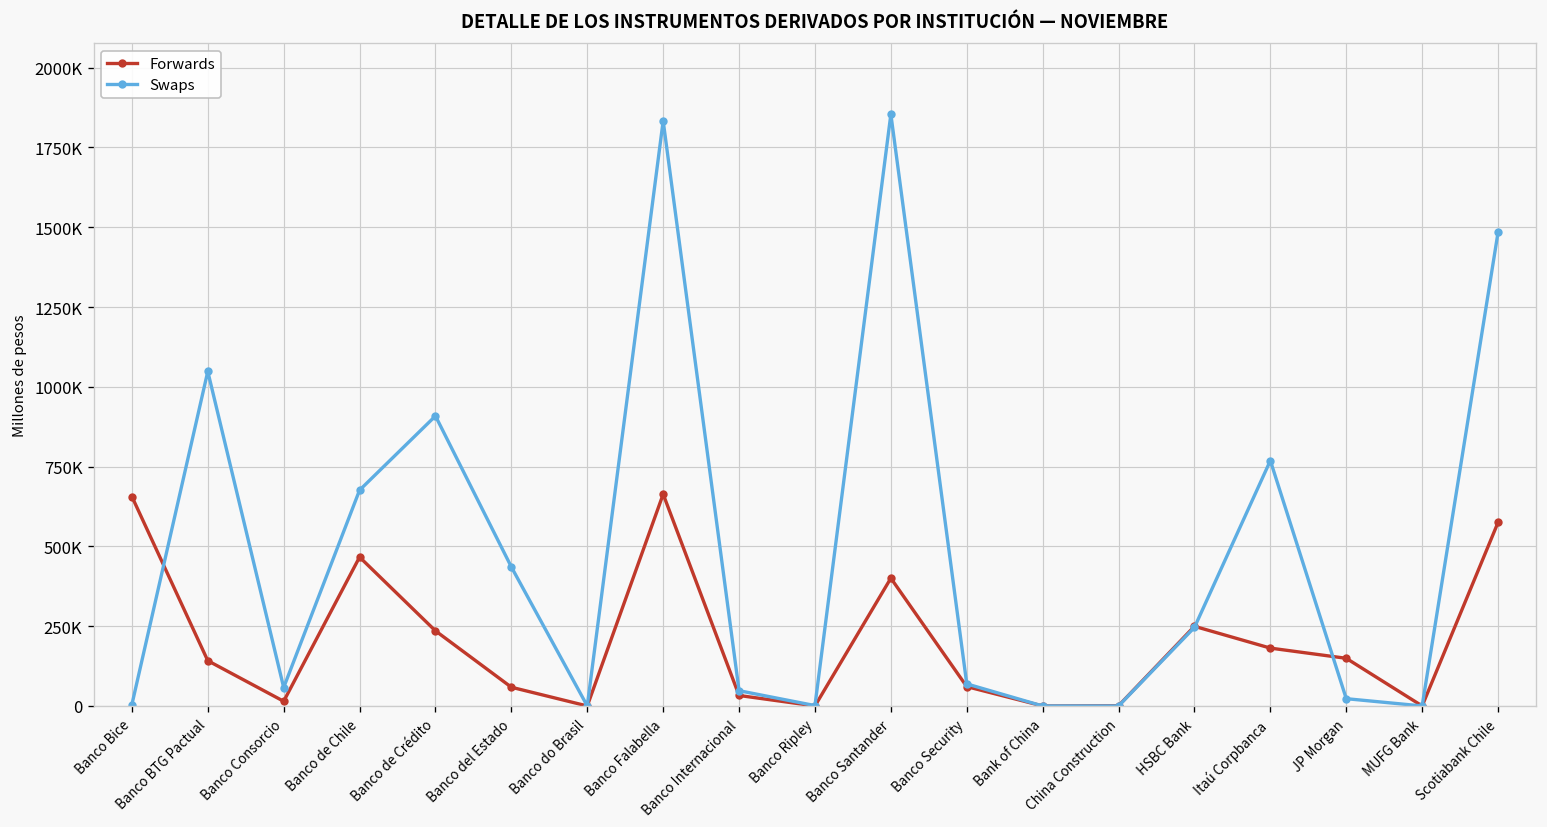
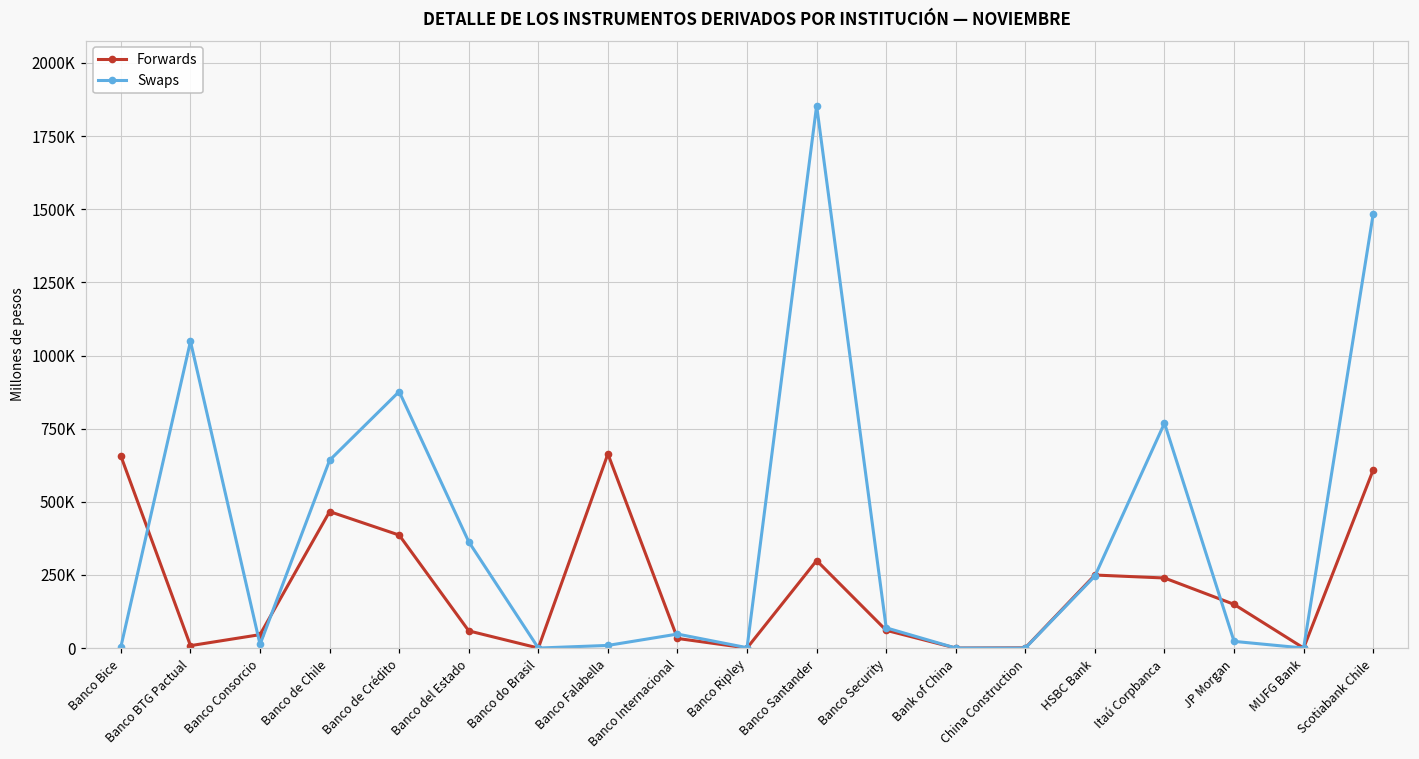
  {
    "Forwards": {
      "Banco Bice": 660000,
-     "Banco BTG Pactual": 140000,
-     "Banco Consorcio": 10000,
+     "Banco BTG Pactual": 10000,
+     "Banco Consorcio": 50000,
      "Banco de Chile": 470000,
-     "Banco de Crédito": 240000,
+     "Banco de Crédito": 390000,
      "Banco del Estado": 60000,
      "Banco Falabella": 660000,
      "Banco Internacional": 30000,
-     "Banco Santander": 400000,
-     "Itaú Corpbanca": 180000,
+     "Banco Santander": 300000,
+     "Itaú Corpbanca": 240000,
      "JP Morgan": 150000,
-     "Scotiabank Chile": 580000
+     "Scotiabank Chile": 610000
    },
    "Swaps": {
      "Banco Bice": 0,
      "Banco BTG Pactual": 1050000,
-     "Banco Consorcio": 60000,
-     "Banco de Chile": 680000,
-     "Banco de Crédito": 910000,
-     "Banco del Estado": 440000,
-     "Banco Falabella": 1830000,
+     "Banco Consorcio": 10000,
+     "Banco de Chile": 640000,
+     "Banco de Crédito": 880000,
+     "Banco del Estado": 360000,
+     "Banco Falabella": 10000,
      "Banco Internacional": 50000,
      "Banco Santander": 1850000,
      "Itaú Corpbanca": 770000,
      "JP Morgan": 20000,
      "Scotiabank Chile": 1480000
    }
  }
